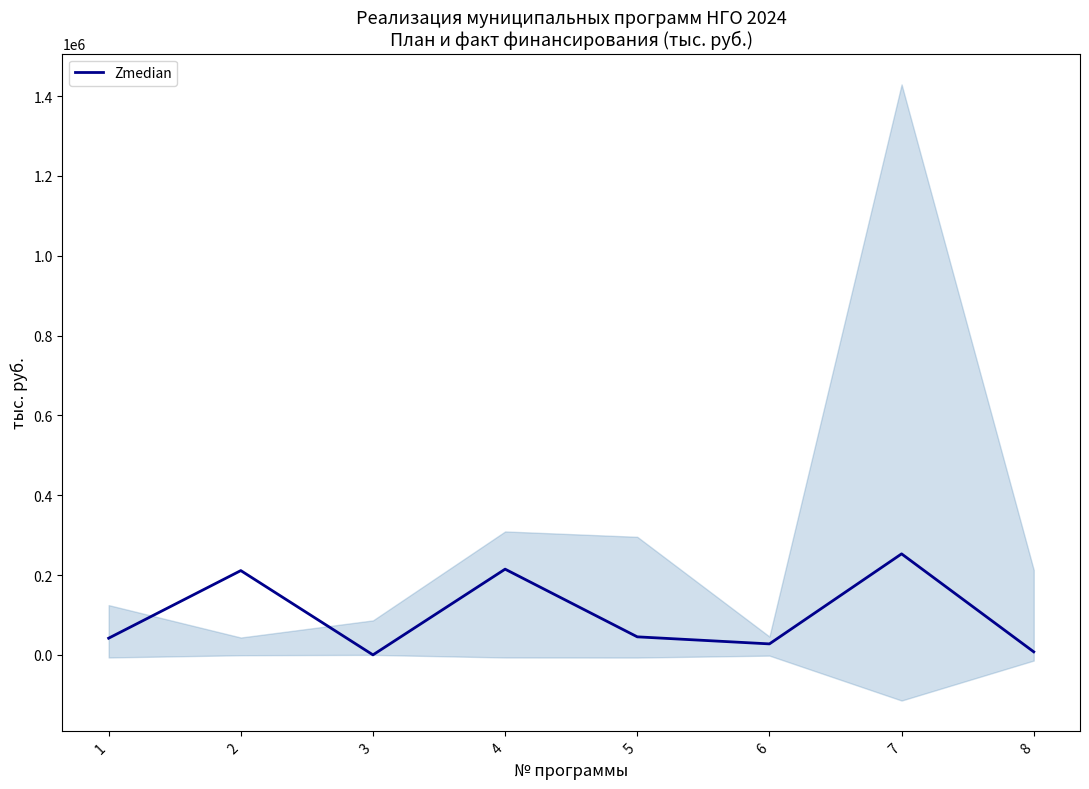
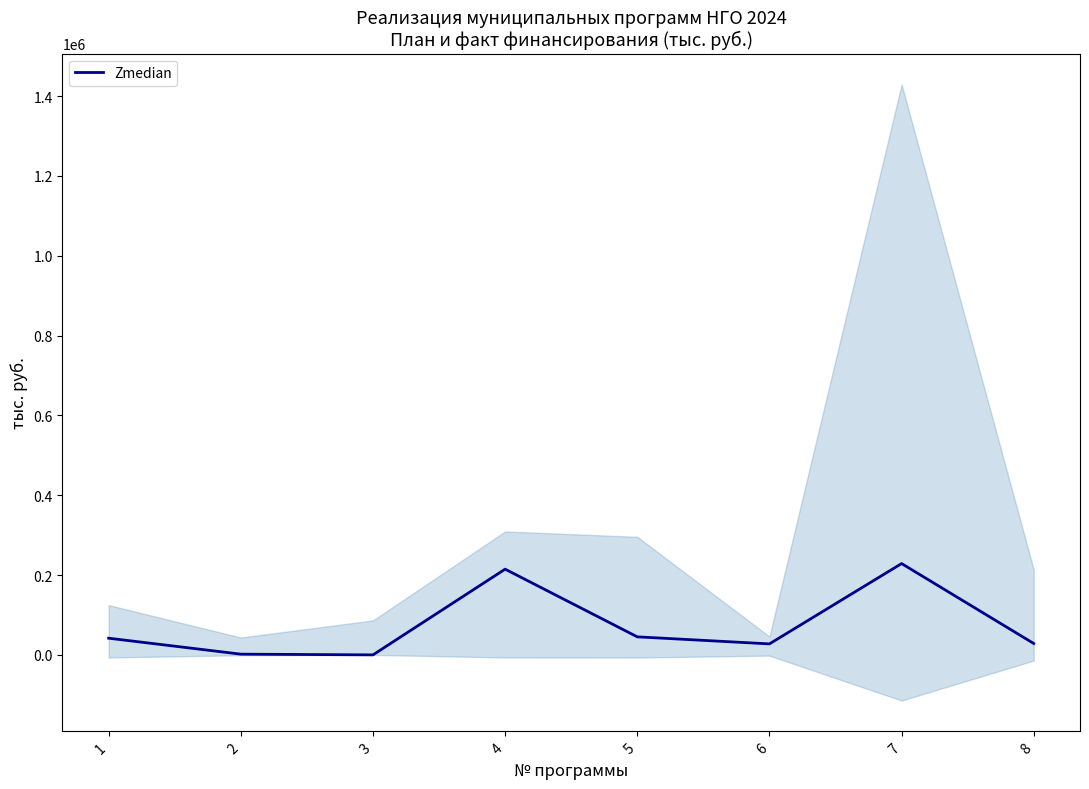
  {
    "Zmedian": {
      "1": 40000,
-     "2": 210000,
+     "2": 0,
      "3": 0,
      "4": 210000,
      "5": 50000,
      "6": 30000,
-     "7": 250000,
-     "8": 10000
+     "7": 230000,
+     "8": 30000
    }
  }
